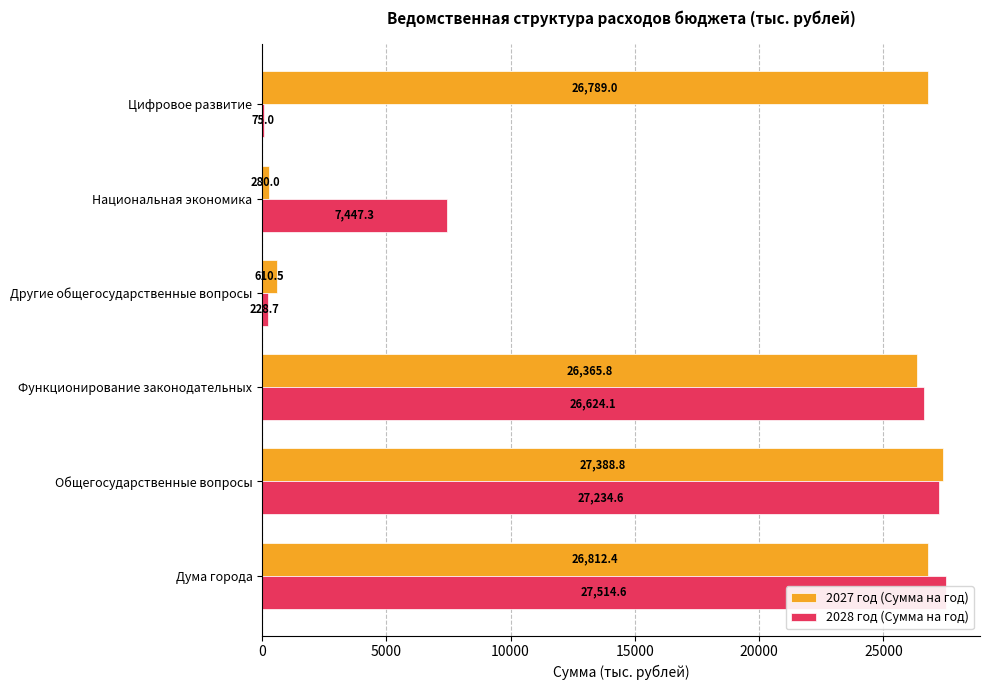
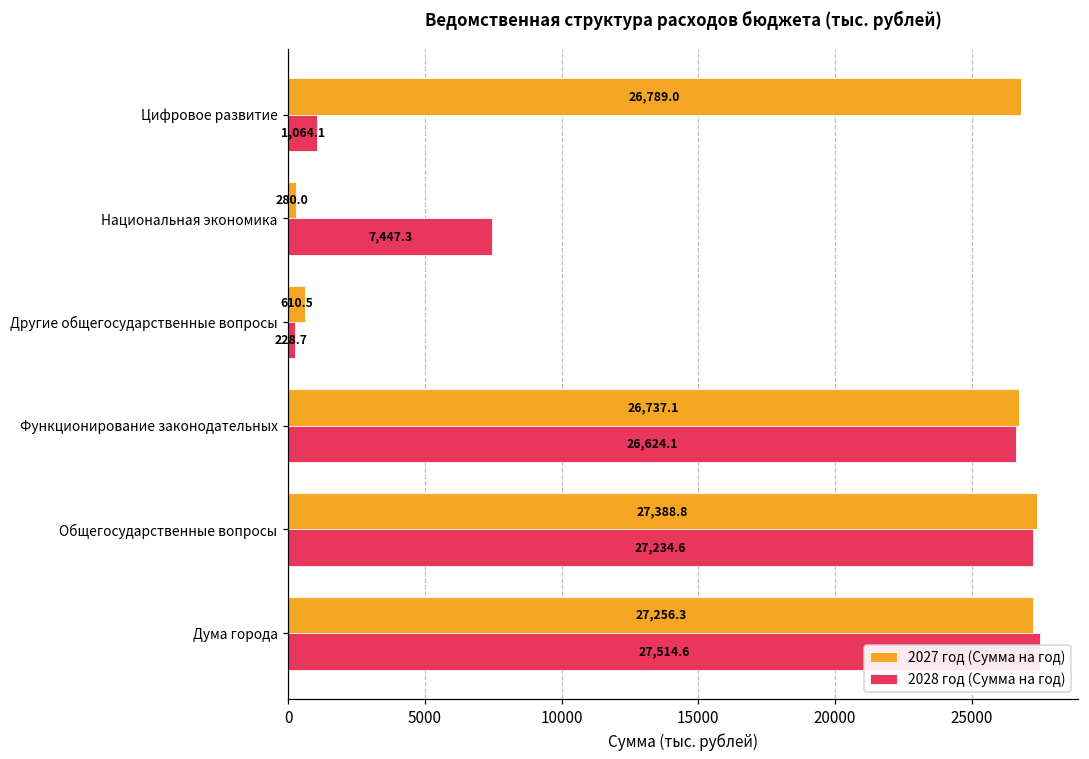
  {
    "2027 год (Сумма на год)": {
      "Цифровое развитие": "26,789.0",
      "Национальная экономика": "280.0",
      "Другие общегосударственные вопросы": "610.5",
-     "Функционирование законодательных": "26,365.8",
+     "Функционирование законодательных": "26,737.1",
      "Общегосударственные вопросы": "27,388.8",
-     "Дума города": "26,812.4"
+     "Дума города": "27,256.3"
    },
    "2028 год (Сумма на год)": {
-     "Цифровое развитие": "75.0",
+     "Цифровое развитие": "1,064.1",
      "Национальная экономика": "7,447.3",
      "Другие общегосударственные вопросы": "228.7",
      "Функционирование законодательных": "26,624.1",
      "Общегосударственные вопросы": "27,234.6"
    }
  }
